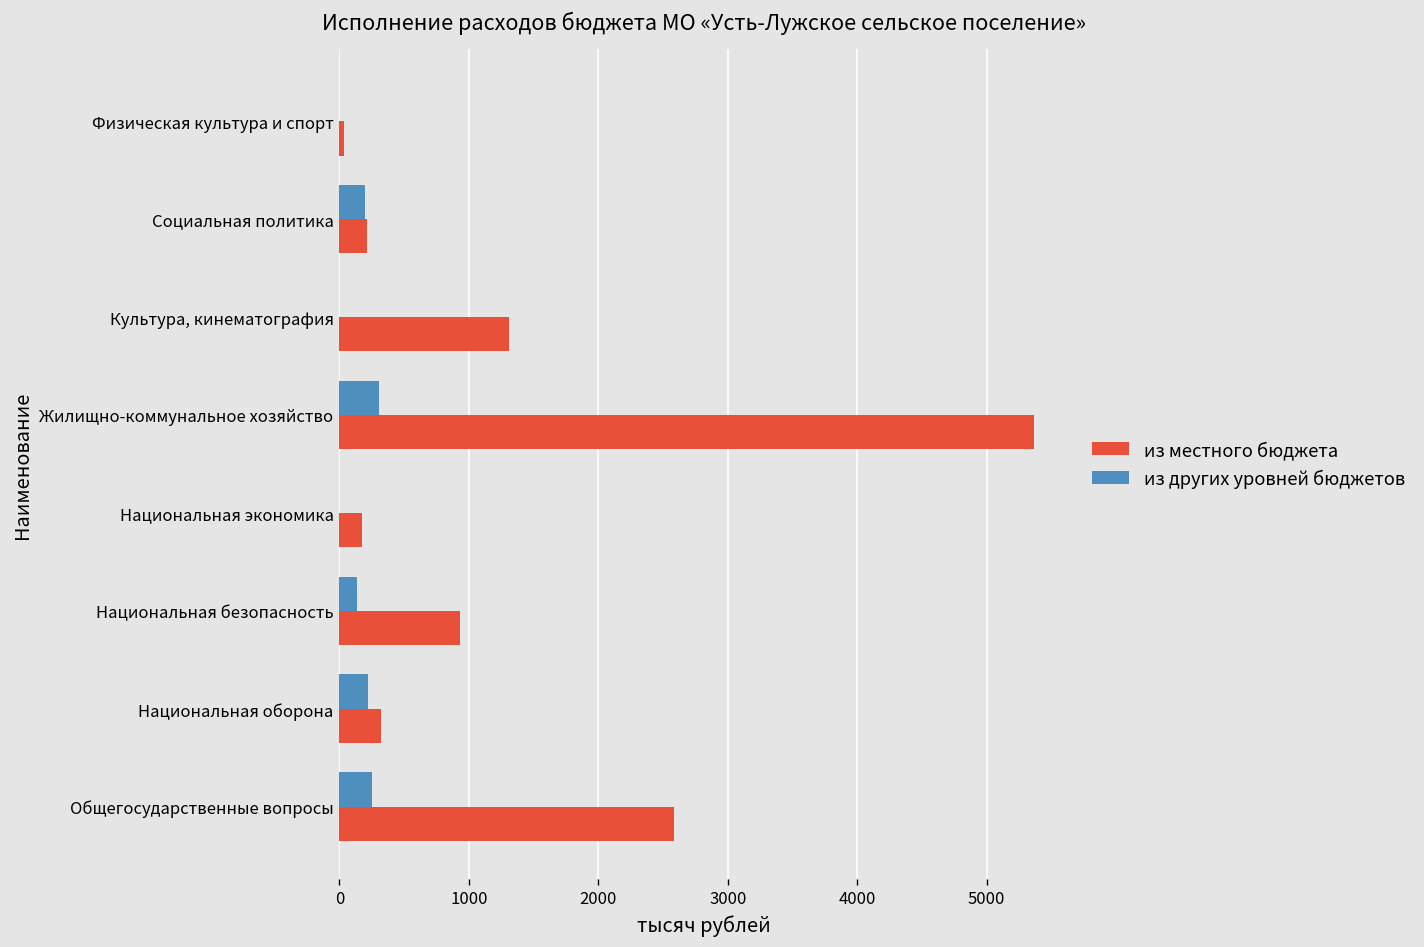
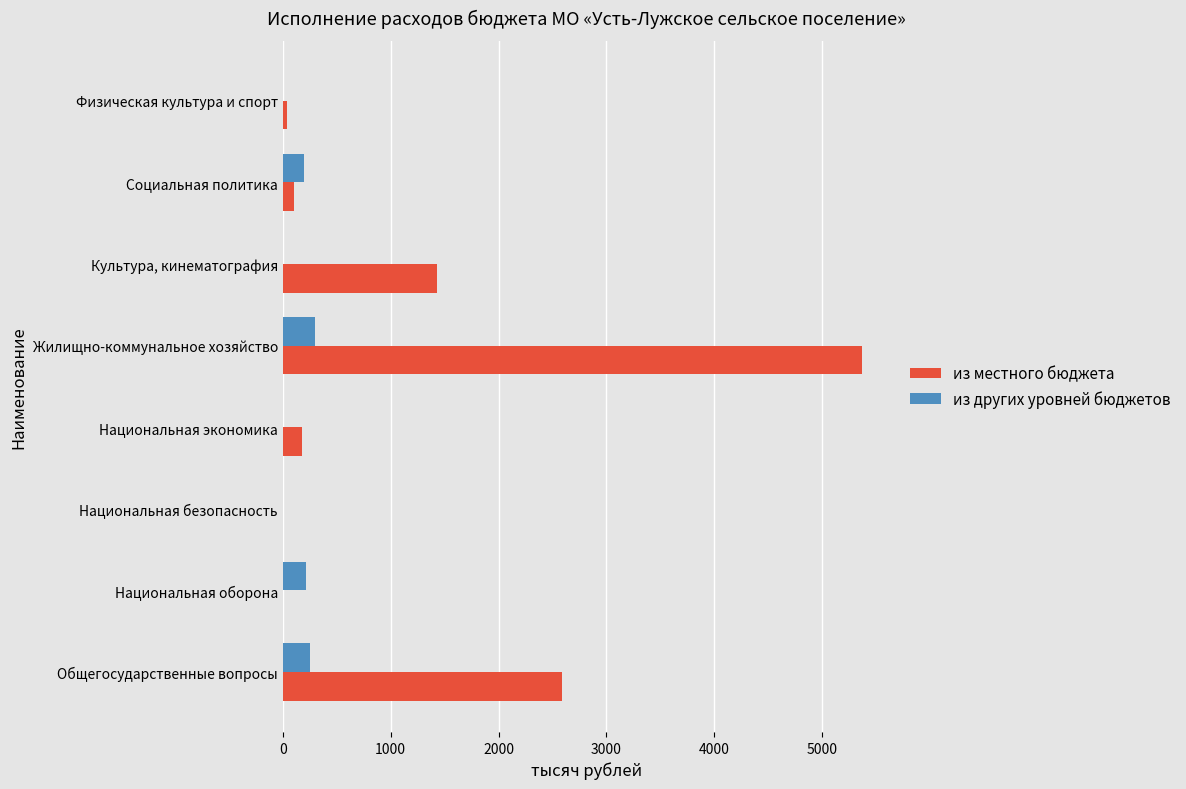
  {
    "из местного бюджета": {
      "Физическая культура и спорт": 30,
-     "Социальная политика": 210,
-     "Культура, кинематография": 1310,
+     "Социальная политика": 100,
+     "Культура, кинематография": 1430,
      "Жилищно-коммунальное хозяйство": 5370,
      "Национальная экономика": 180,
-     "Национальная безопасность": 930,
-     "Национальная оборона": 320,
+     "Национальная безопасность": 0,
+     "Национальная оборона": 0,
      "Общегосударственные вопросы": 2590
    },
    "из других уровней бюджетов": {
      "Физическая культура и спорт": 0,
      "Социальная политика": 200,
      "Культура, кинематография": 0,
      "Жилищно-коммунальное хозяйство": 300,
      "Национальная экономика": 0,
-     "Национальная безопасность": 130,
+     "Национальная безопасность": 0,
      "Национальная оборона": 220,
      "Общегосударственные вопросы": 260
    }
  }
